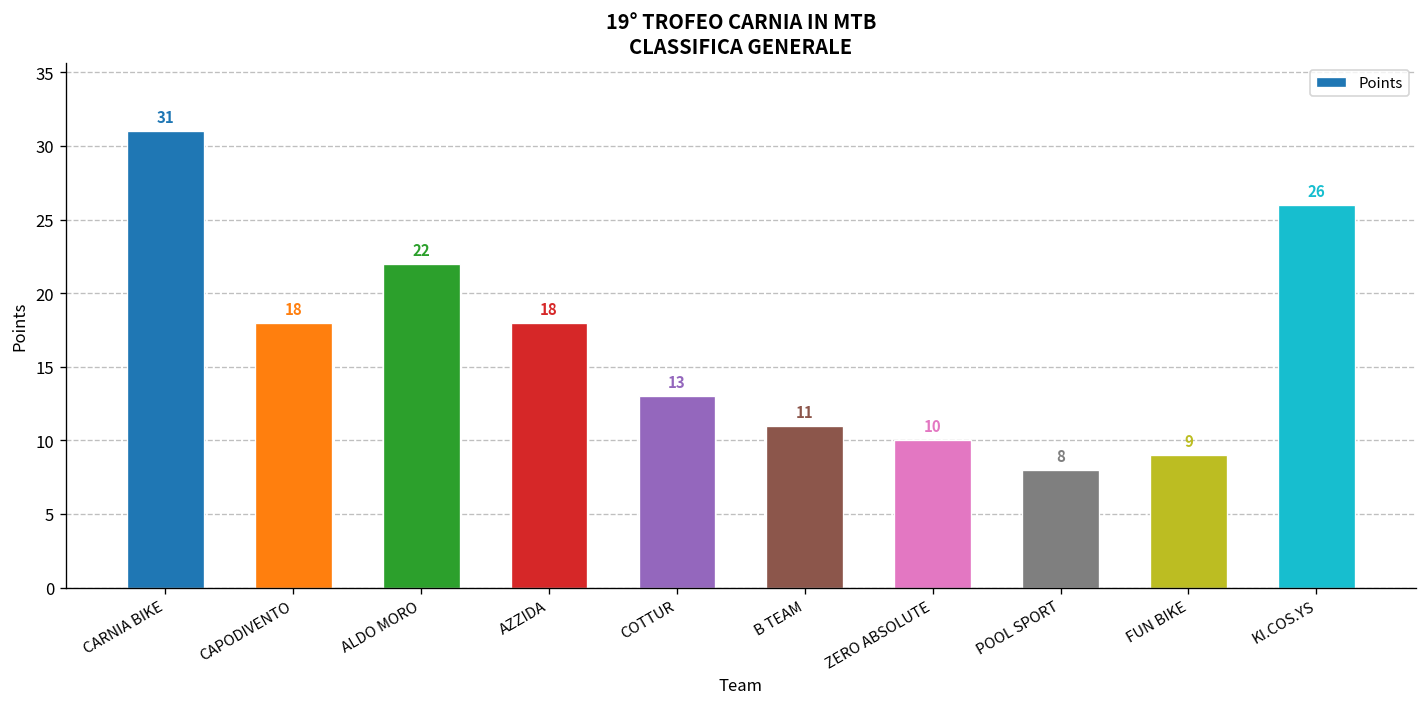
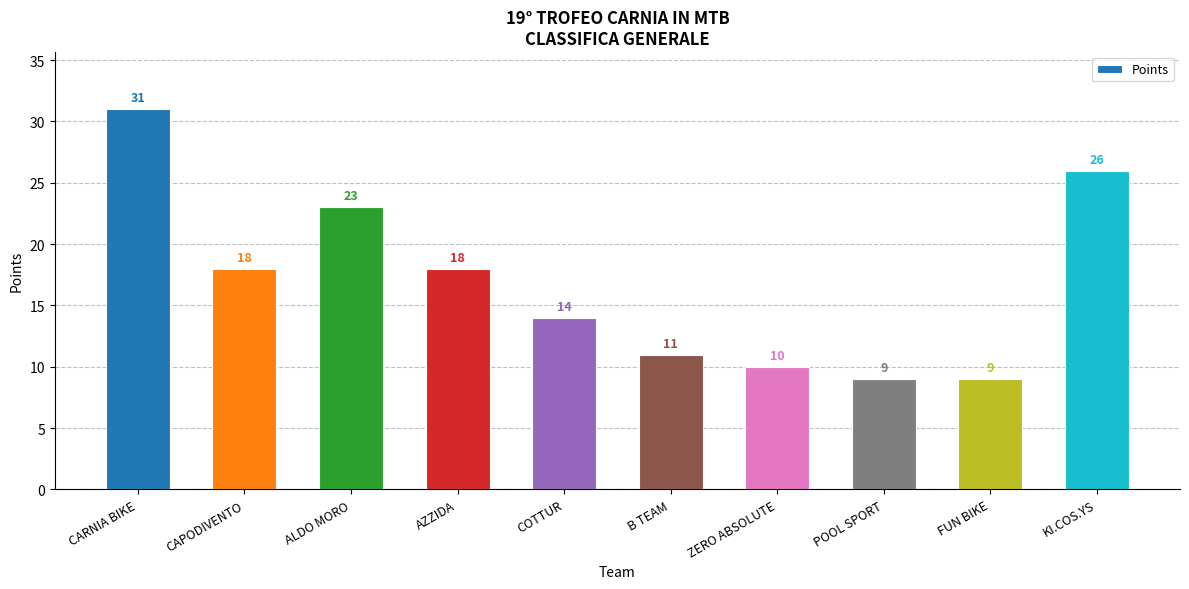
  {
    "CARNIA BIKE": 31,
    "CAPODIVENTO": 18,
-   "ALDO MORO": 22,
+   "ALDO MORO": 23,
    "AZZIDA": 18,
-   "COTTUR": 13,
+   "COTTUR": 14,
    "B TEAM": 11,
    "ZERO ABSOLUTE": 10,
-   "POOL SPORT": 8,
+   "POOL SPORT": 9,
    "FUN BIKE": 9,
    "KI.COS.YS": 26
  }
